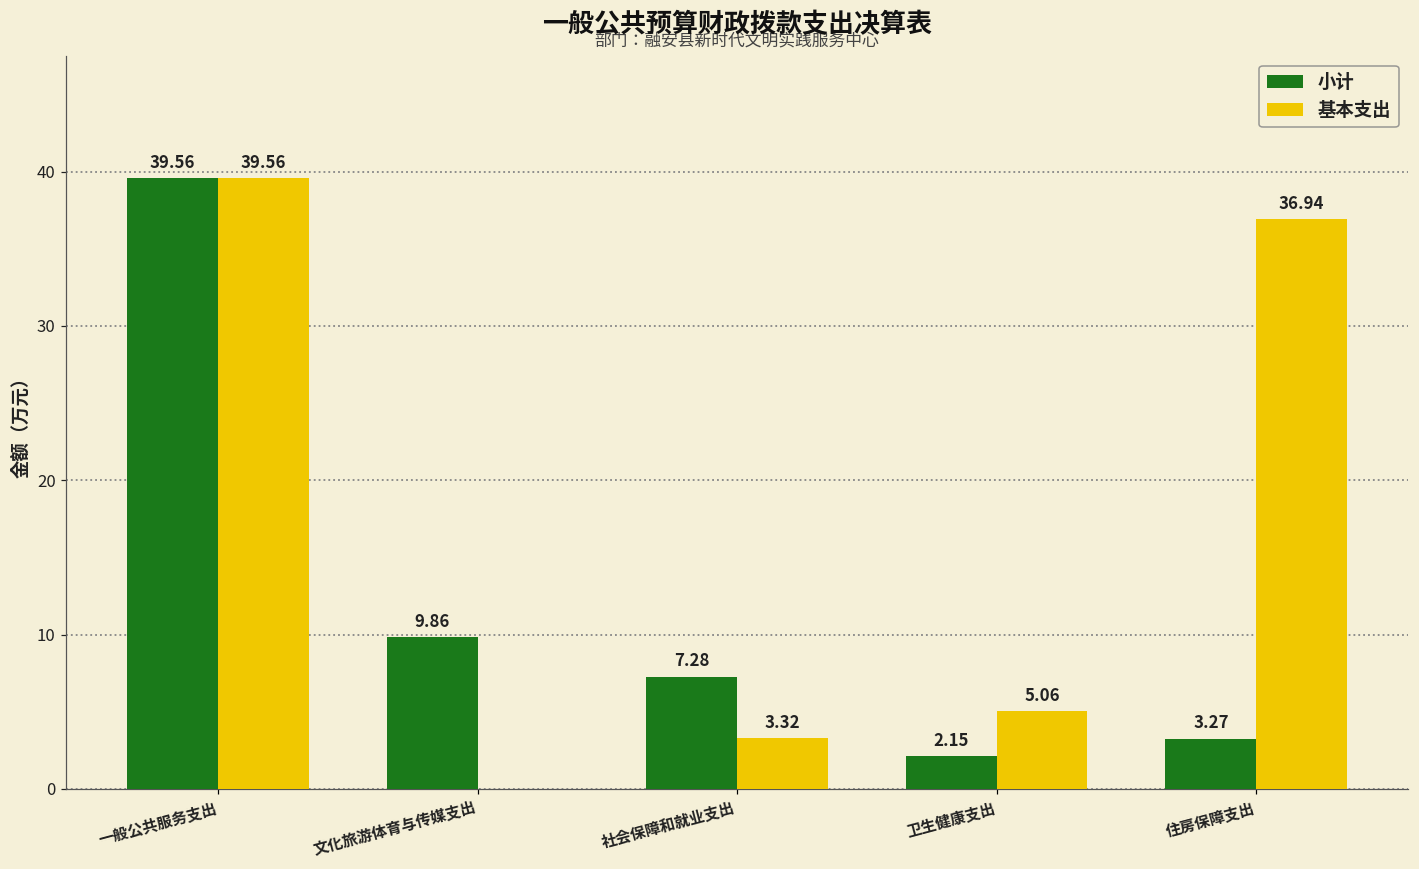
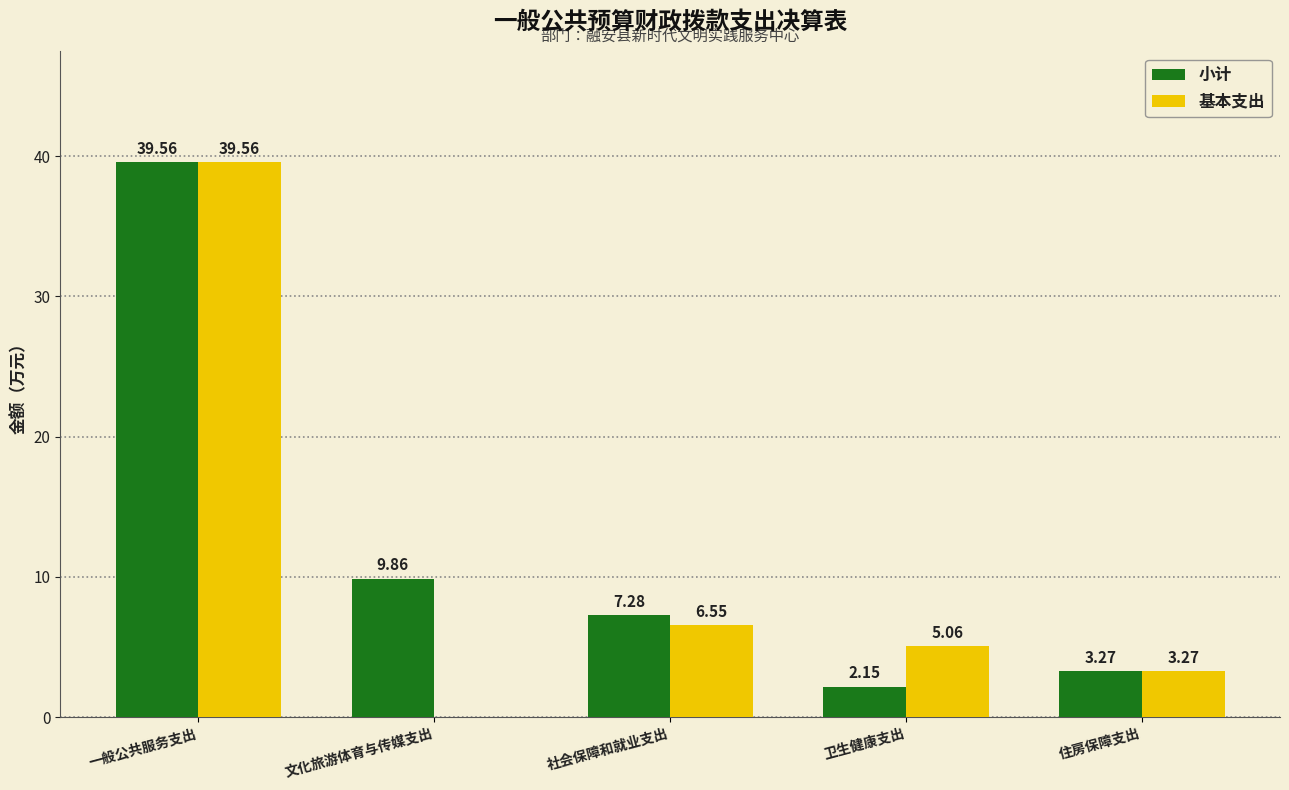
  {
    "小计": {
      "一般公共服务支出": 39.56,
      "文化旅游体育与传媒支出": 9.86,
      "社会保障和就业支出": 7.28,
      "卫生健康支出": 2.15,
      "住房保障支出": 3.27
    },
    "基本支出": {
      "一般公共服务支出": 39.56,
-     "社会保障和就业支出": 3.32,
+     "社会保障和就业支出": 6.55,
      "卫生健康支出": 5.06,
-     "住房保障支出": 36.94
+     "住房保障支出": 3.27
    }
  }
